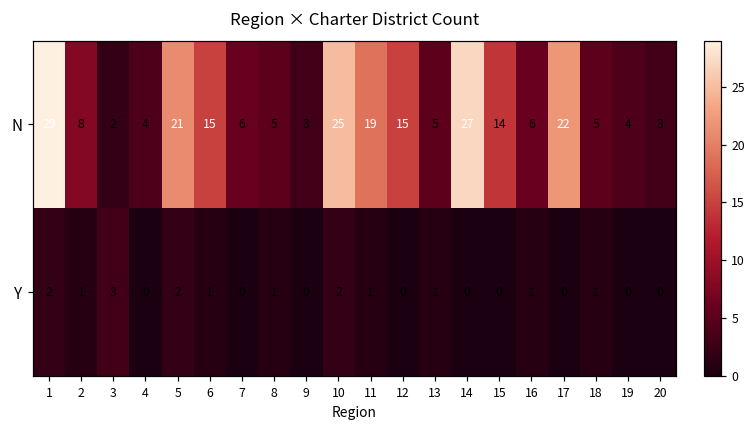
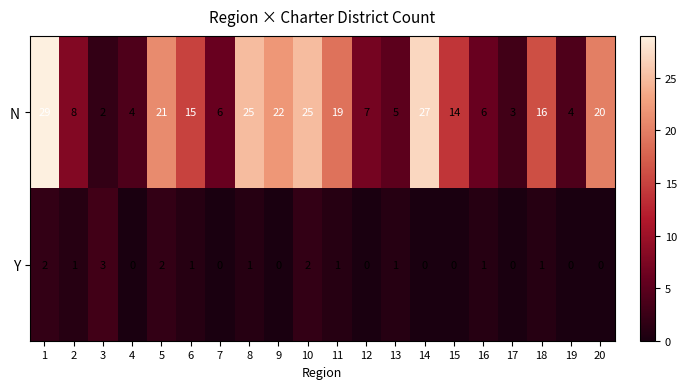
  {
    "N": {
      "2": 8,
      "3": 2,
      "4": 4,
      "5": 21,
      "6": 15,
      "7": 6,
-     "8": 5,
-     "9": 3,
+     "8": 25,
+     "9": 22,
      "10": 25,
      "11": 19,
-     "12": 15,
+     "12": 7,
      "13": 5,
      "14": 27,
      "15": 14,
      "16": 6,
-     "17": 22,
-     "18": 5,
+     "17": 3,
+     "18": 16,
      "19": 4,
-     "20": 3
+     "20": 20
    },
    "Y": {
      "1": 2,
      "3": 3,
      "5": 2,
      "10": 2
    }
  }
